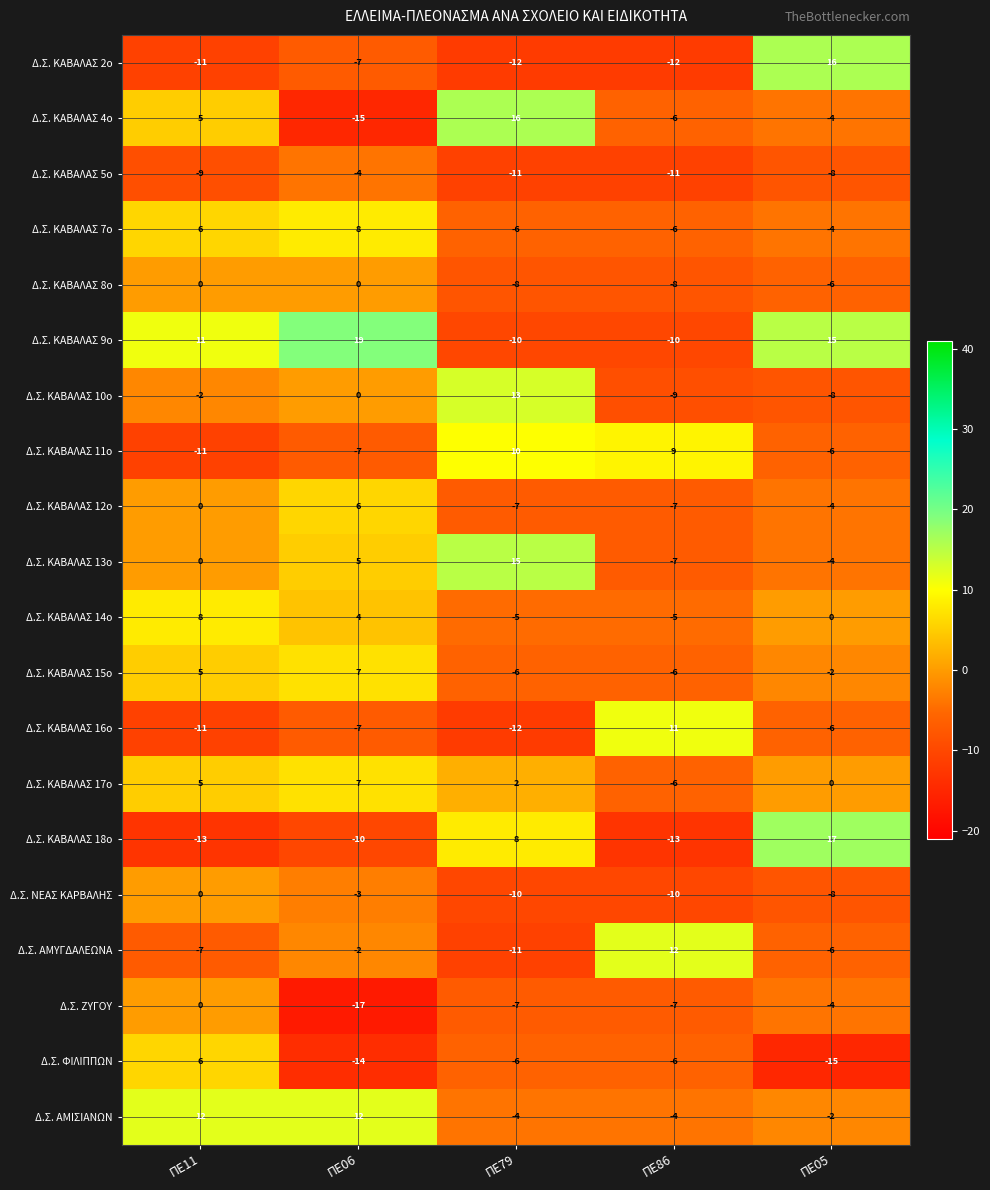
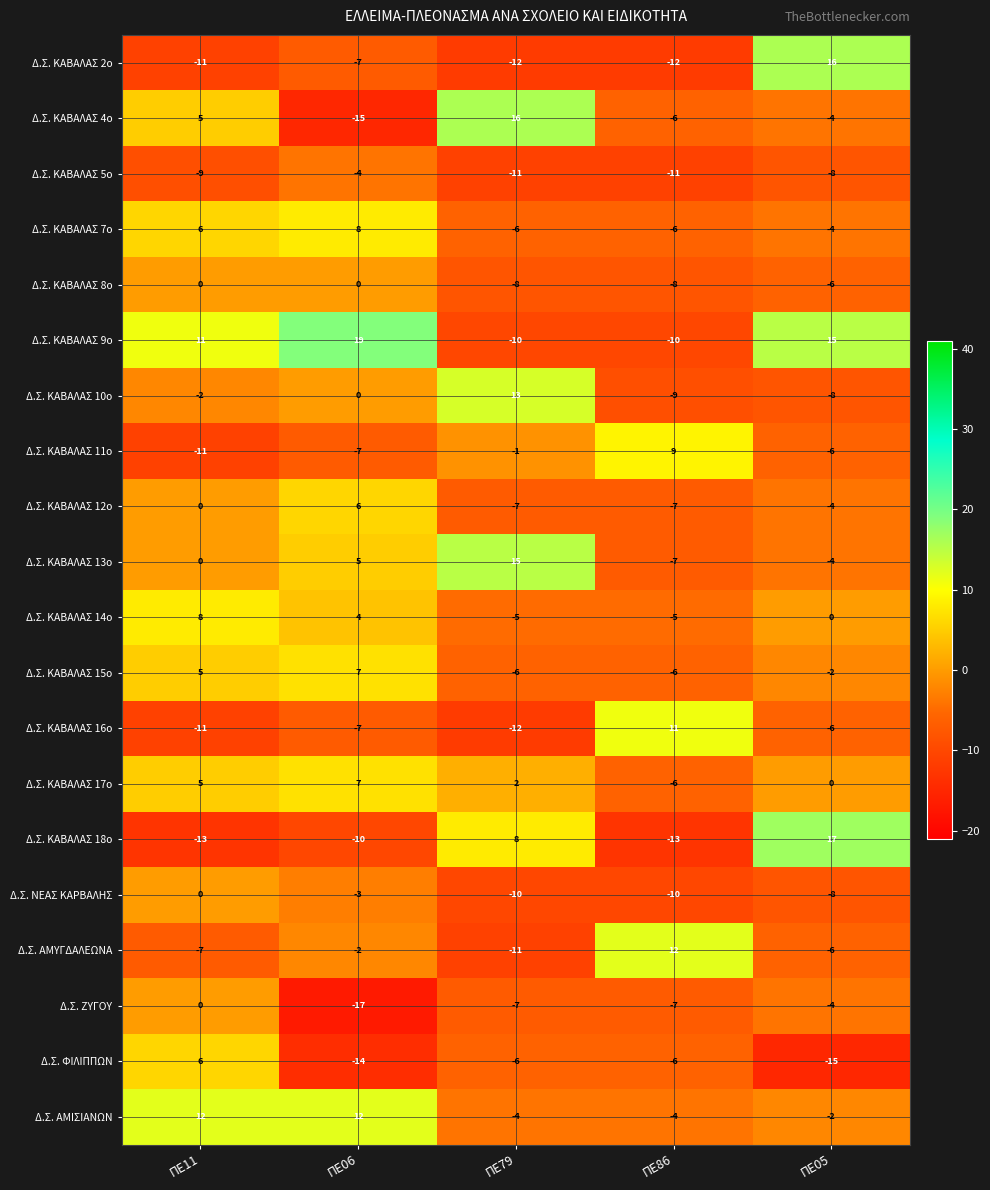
  {
    "Δ.Σ. ΚΑΒΑΛΑΣ 2ο": {
      "ΠΕ11": -11,
      "ΠΕ06": -7,
      "ΠΕ79": -12,
      "ΠΕ86": -12,
      "ΠΕ05": 16
    },
    "Δ.Σ. ΚΑΒΑΛΑΣ 4ο": {
      "ΠΕ11": 5,
      "ΠΕ06": -15,
      "ΠΕ79": 16,
      "ΠΕ86": -6,
      "ΠΕ05": -4
    },
    "Δ.Σ. ΚΑΒΑΛΑΣ 5ο": {
      "ΠΕ11": -9,
      "ΠΕ06": -4,
      "ΠΕ79": -11,
      "ΠΕ86": -11,
      "ΠΕ05": -8
    },
    "Δ.Σ. ΚΑΒΑΛΑΣ 7ο": {
      "ΠΕ11": 6,
      "ΠΕ06": 8,
      "ΠΕ79": -6,
      "ΠΕ86": -6,
      "ΠΕ05": -4
    },
    "Δ.Σ. ΚΑΒΑΛΑΣ 8ο": {
      "ΠΕ11": 0,
      "ΠΕ06": 0,
      "ΠΕ79": -8,
      "ΠΕ86": -8,
      "ΠΕ05": -6
    },
    "Δ.Σ. ΚΑΒΑΛΑΣ 9ο": {
      "ΠΕ11": 11,
      "ΠΕ06": 19,
      "ΠΕ79": -10,
      "ΠΕ86": -10,
      "ΠΕ05": 15
    },
    "Δ.Σ. ΚΑΒΑΛΑΣ 10ο": {
      "ΠΕ11": -2,
      "ΠΕ06": 0,
      "ΠΕ79": 13,
      "ΠΕ86": -9,
      "ΠΕ05": -8
    },
    "Δ.Σ. ΚΑΒΑΛΑΣ 11ο": {
      "ΠΕ11": -11,
      "ΠΕ06": -7,
-     "ΠΕ79": 10,
+     "ΠΕ79": -1,
      "ΠΕ86": 9,
      "ΠΕ05": -6
    },
    "Δ.Σ. ΚΑΒΑΛΑΣ 12ο": {
      "ΠΕ11": 0,
      "ΠΕ06": 6,
      "ΠΕ79": -7,
      "ΠΕ86": -7,
      "ΠΕ05": -4
    },
    "Δ.Σ. ΚΑΒΑΛΑΣ 13ο": {
      "ΠΕ11": 0,
      "ΠΕ06": 5,
      "ΠΕ79": 15,
      "ΠΕ86": -7,
      "ΠΕ05": -4
    },
    "Δ.Σ. ΚΑΒΑΛΑΣ 14ο": {
      "ΠΕ11": 8,
      "ΠΕ06": 4,
      "ΠΕ79": -5,
      "ΠΕ86": -5,
      "ΠΕ05": 0
    },
    "Δ.Σ. ΚΑΒΑΛΑΣ 15ο": {
      "ΠΕ11": 5,
      "ΠΕ06": 7,
      "ΠΕ79": -6,
      "ΠΕ86": -6,
      "ΠΕ05": -2
    },
    "Δ.Σ. ΚΑΒΑΛΑΣ 16ο": {
      "ΠΕ11": -11,
      "ΠΕ06": -7,
      "ΠΕ79": -12,
      "ΠΕ86": 11,
      "ΠΕ05": -6
    },
    "Δ.Σ. ΚΑΒΑΛΑΣ 17ο": {
      "ΠΕ11": 5,
      "ΠΕ06": 7,
      "ΠΕ79": 2,
      "ΠΕ86": -6,
      "ΠΕ05": 0
    },
    "Δ.Σ. ΚΑΒΑΛΑΣ 18ο": {
      "ΠΕ11": -13,
      "ΠΕ06": -10,
      "ΠΕ79": 8,
      "ΠΕ86": -13,
      "ΠΕ05": 17
    },
    "Δ.Σ. ΝΕΑΣ ΚΑΡΒΑΛΗΣ": {
      "ΠΕ11": 0,
      "ΠΕ06": -3,
      "ΠΕ79": -10,
      "ΠΕ86": -10,
      "ΠΕ05": -8
    },
    "Δ.Σ. ΑΜΥΓΔΑΛΕΩΝΑ": {
      "ΠΕ11": -7,
      "ΠΕ06": -2,
      "ΠΕ79": -11,
      "ΠΕ86": 12,
      "ΠΕ05": -6
    },
    "Δ.Σ. ΖΥΓΟΥ": {
      "ΠΕ11": 0,
      "ΠΕ06": -17,
      "ΠΕ79": -7,
      "ΠΕ86": -7,
      "ΠΕ05": -4
    },
    "Δ.Σ. ΦΙΛΙΠΠΩΝ": {
      "ΠΕ11": 6,
      "ΠΕ06": -14,
      "ΠΕ79": -6,
      "ΠΕ86": -6,
      "ΠΕ05": -15
    },
    "Δ.Σ. ΑΜΙΣΙΑΝΩΝ": {
      "ΠΕ11": 12,
      "ΠΕ06": 12,
      "ΠΕ79": -4,
      "ΠΕ86": -4,
      "ΠΕ05": -2
    }
  }
